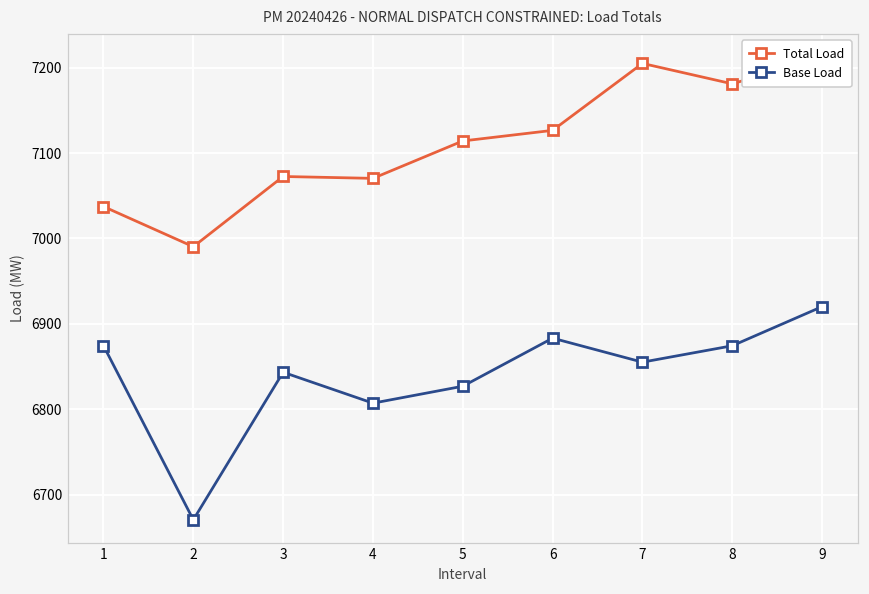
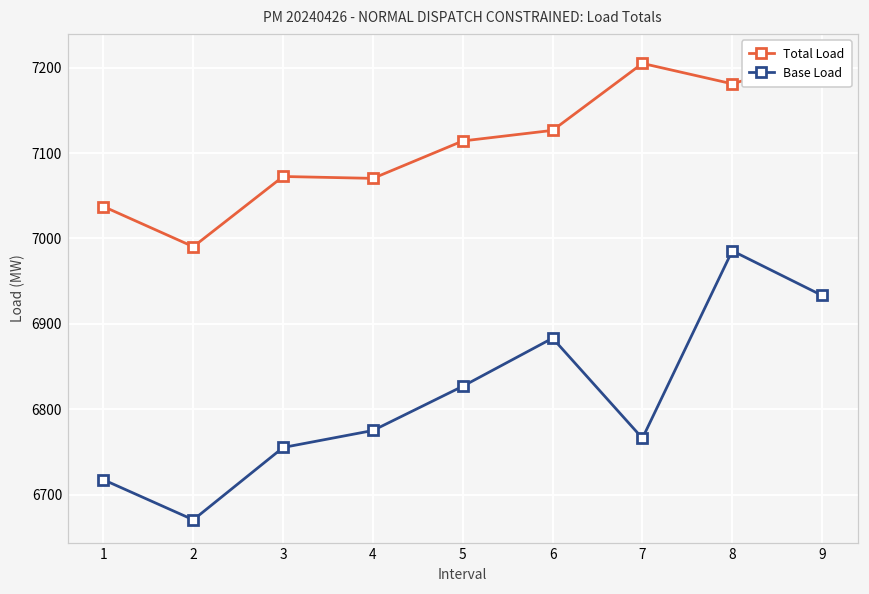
  {
    "Total Load": {
      "1": 7040,
      "2": 6990,
      "3": 7070,
      "4": 7070,
      "5": 7110,
      "6": 7130,
      "7": 7200,
      "8": 7180
    },
    "Base Load": {
-     "1": 6870,
+     "1": 6720,
      "2": 6670,
-     "3": 6840,
-     "4": 6810,
+     "3": 6760,
+     "4": 6780,
      "5": 6830,
      "6": 6880,
-     "7": 6860,
-     "8": 6870,
-     "9": 6920
+     "7": 6770,
+     "8": 6990,
+     "9": 6930
    }
  }
